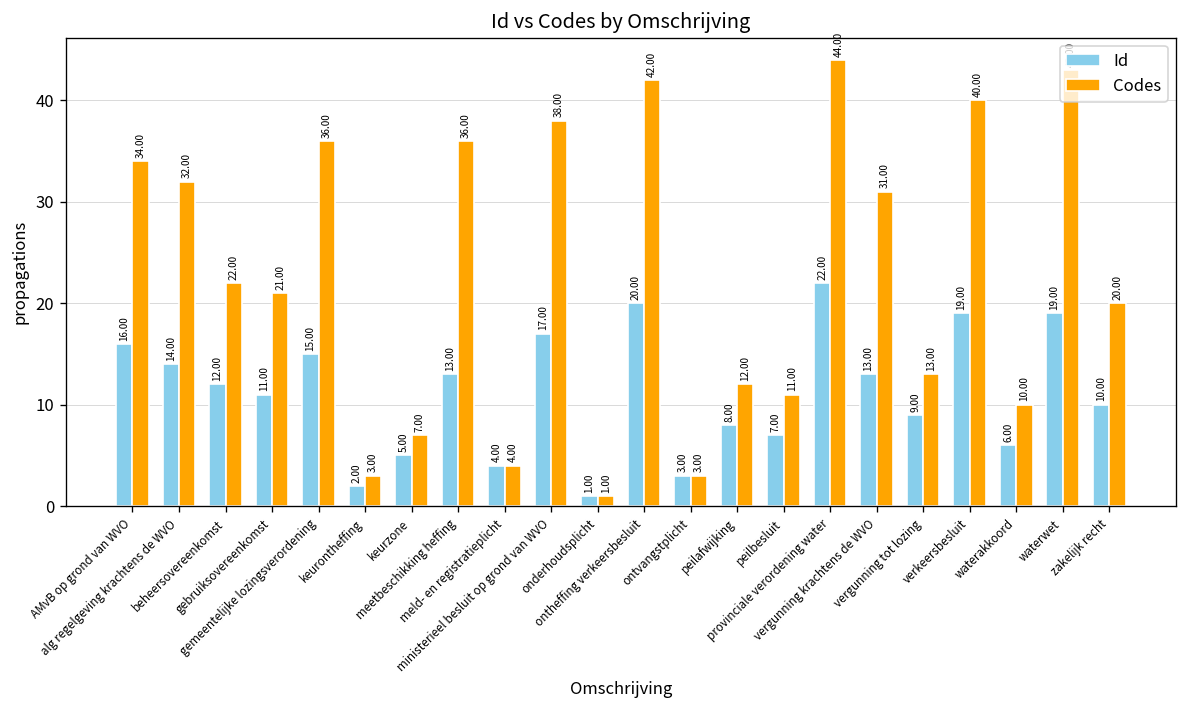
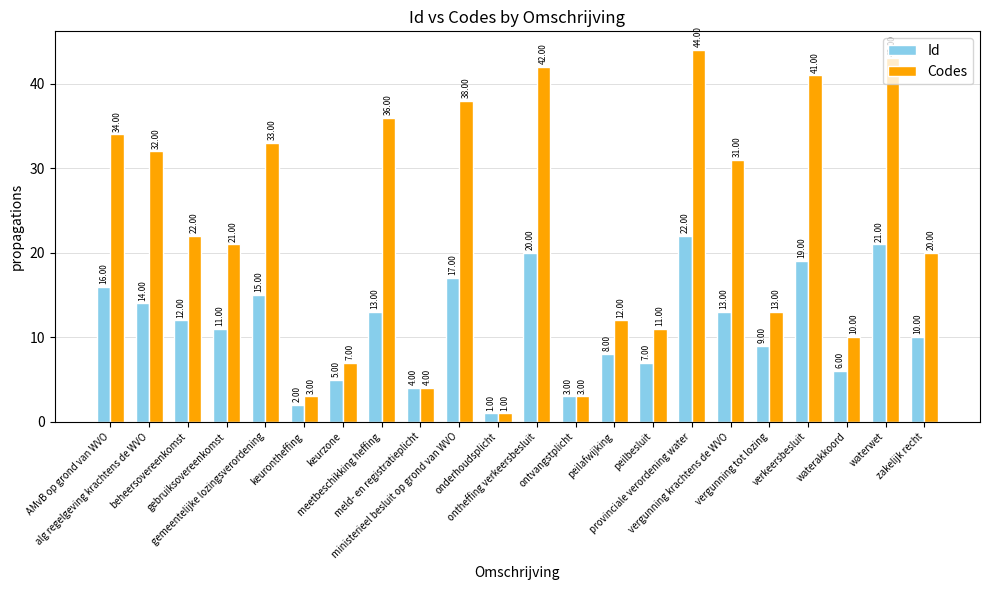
  {
    "Id": {
      "AMvB op grond van WVO": 16.00,
      "alg regelgeving krachtens de WVO": 14.00,
      "beheersovereenkomst": 12.00,
      "gebruiksovereenkomst": 11.00,
      "gemeentelijke lozingsverordening": 15.00,
      "keurontheffing": 2.00,
      "keurzone": 5.00,
      "meetbeschikking heffing": 13.00,
      "meld- en registratieplicht": 4.00,
      "ministerieel besluit op grond van WVO": 17.00,
      "onderhoudsplicht": 1.00,
      "ontheffing verkeersbesluit": 20.00,
      "ontvangstplicht": 3.00,
      "peilafwijking": 8.00,
      "peilbesluit": 7.00,
      "provinciale verordening water": 22.00,
      "vergunning krachtens de WVO": 13.00,
      "vergunning tot lozing": 9.00,
      "verkeersbesluit": 19.00,
      "waterakkoord": 6.00,
-     "waterwet": 19.00,
+     "waterwet": 21.00,
      "zakelijk recht": 10.00
    },
    "Codes": {
      "AMvB op grond van WVO": 34.00,
      "alg regelgeving krachtens de WVO": 32.00,
      "beheersovereenkomst": 22.00,
      "gebruiksovereenkomst": 21.00,
-     "gemeentelijke lozingsverordening": 36.00,
+     "gemeentelijke lozingsverordening": 33.00,
      "keurontheffing": 3.00,
      "keurzone": 7.00,
      "meetbeschikking heffing": 36.00,
      "meld- en registratieplicht": 4.00,
      "ministerieel besluit op grond van WVO": 38.00,
      "onderhoudsplicht": 1.00,
      "ontheffing verkeersbesluit": 42.00,
      "ontvangstplicht": 3.00,
      "peilafwijking": 12.00,
      "peilbesluit": 11.00,
      "provinciale verordening water": 44.00,
      "vergunning krachtens de WVO": 31.00,
      "vergunning tot lozing": 13.00,
-     "verkeersbesluit": 40.00,
+     "verkeersbesluit": 41.00,
      "waterakkoord": 10.00,
      "zakelijk recht": 20.00
    }
  }
